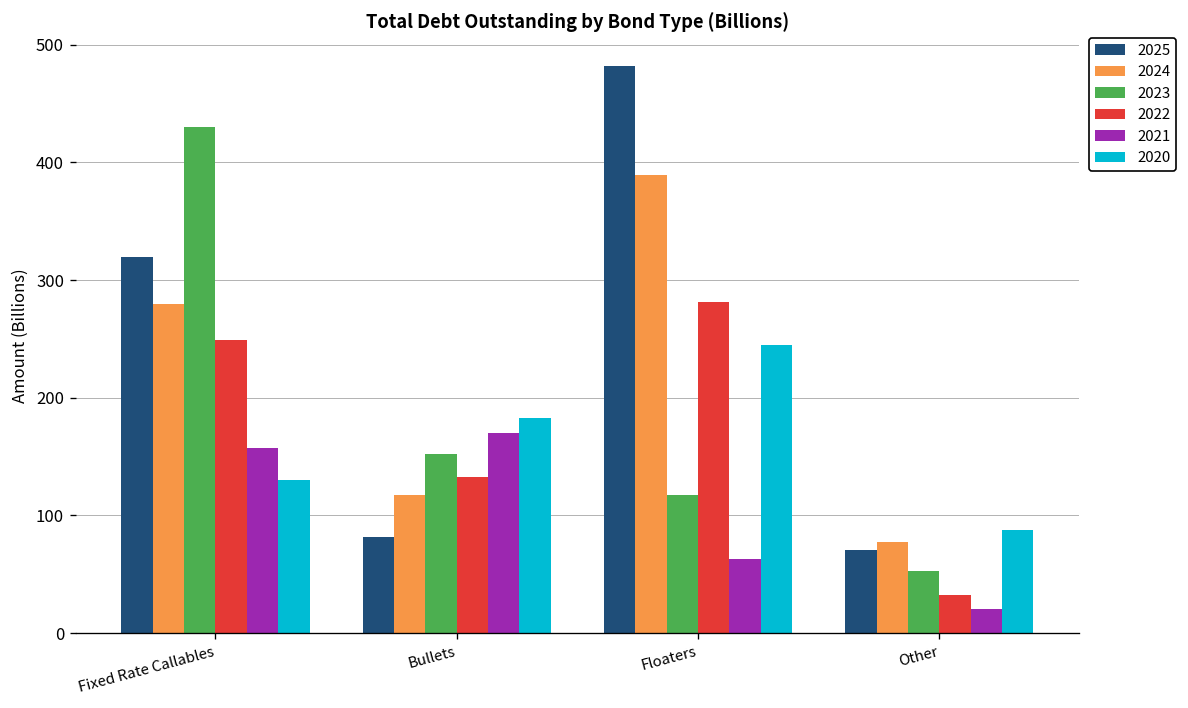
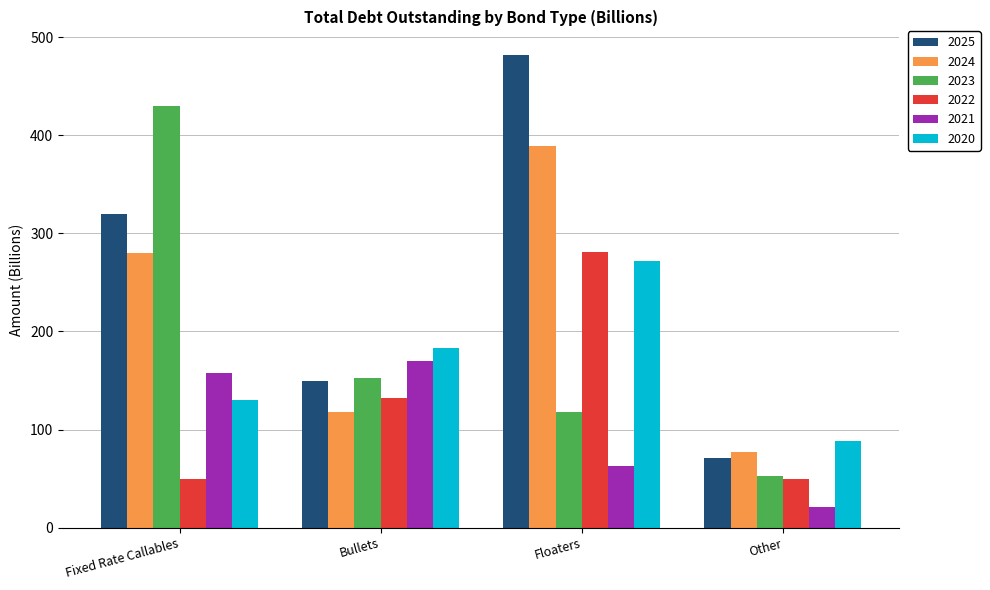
  {
    "2025": {
      "Fixed Rate Callables": 320,
-     "Bullets": 80,
+     "Bullets": 150,
      "Floaters": 480,
      "Other": 70
    },
    "2024": {
      "Fixed Rate Callables": 280,
      "Bullets": 120,
      "Floaters": 390,
      "Other": 80
    },
    "2023": {
      "Fixed Rate Callables": 430,
      "Bullets": 150,
      "Floaters": 120,
      "Other": 50
    },
    "2022": {
-     "Fixed Rate Callables": 250,
+     "Fixed Rate Callables": 50,
      "Bullets": 130,
      "Floaters": 280,
-     "Other": 30
+     "Other": 50
    },
    "2021": {
      "Fixed Rate Callables": 160,
      "Bullets": 170,
      "Floaters": 60,
      "Other": 20
    },
    "2020": {
      "Fixed Rate Callables": 130,
      "Bullets": 180,
-     "Floaters": 240,
+     "Floaters": 270,
      "Other": 90
    }
  }
